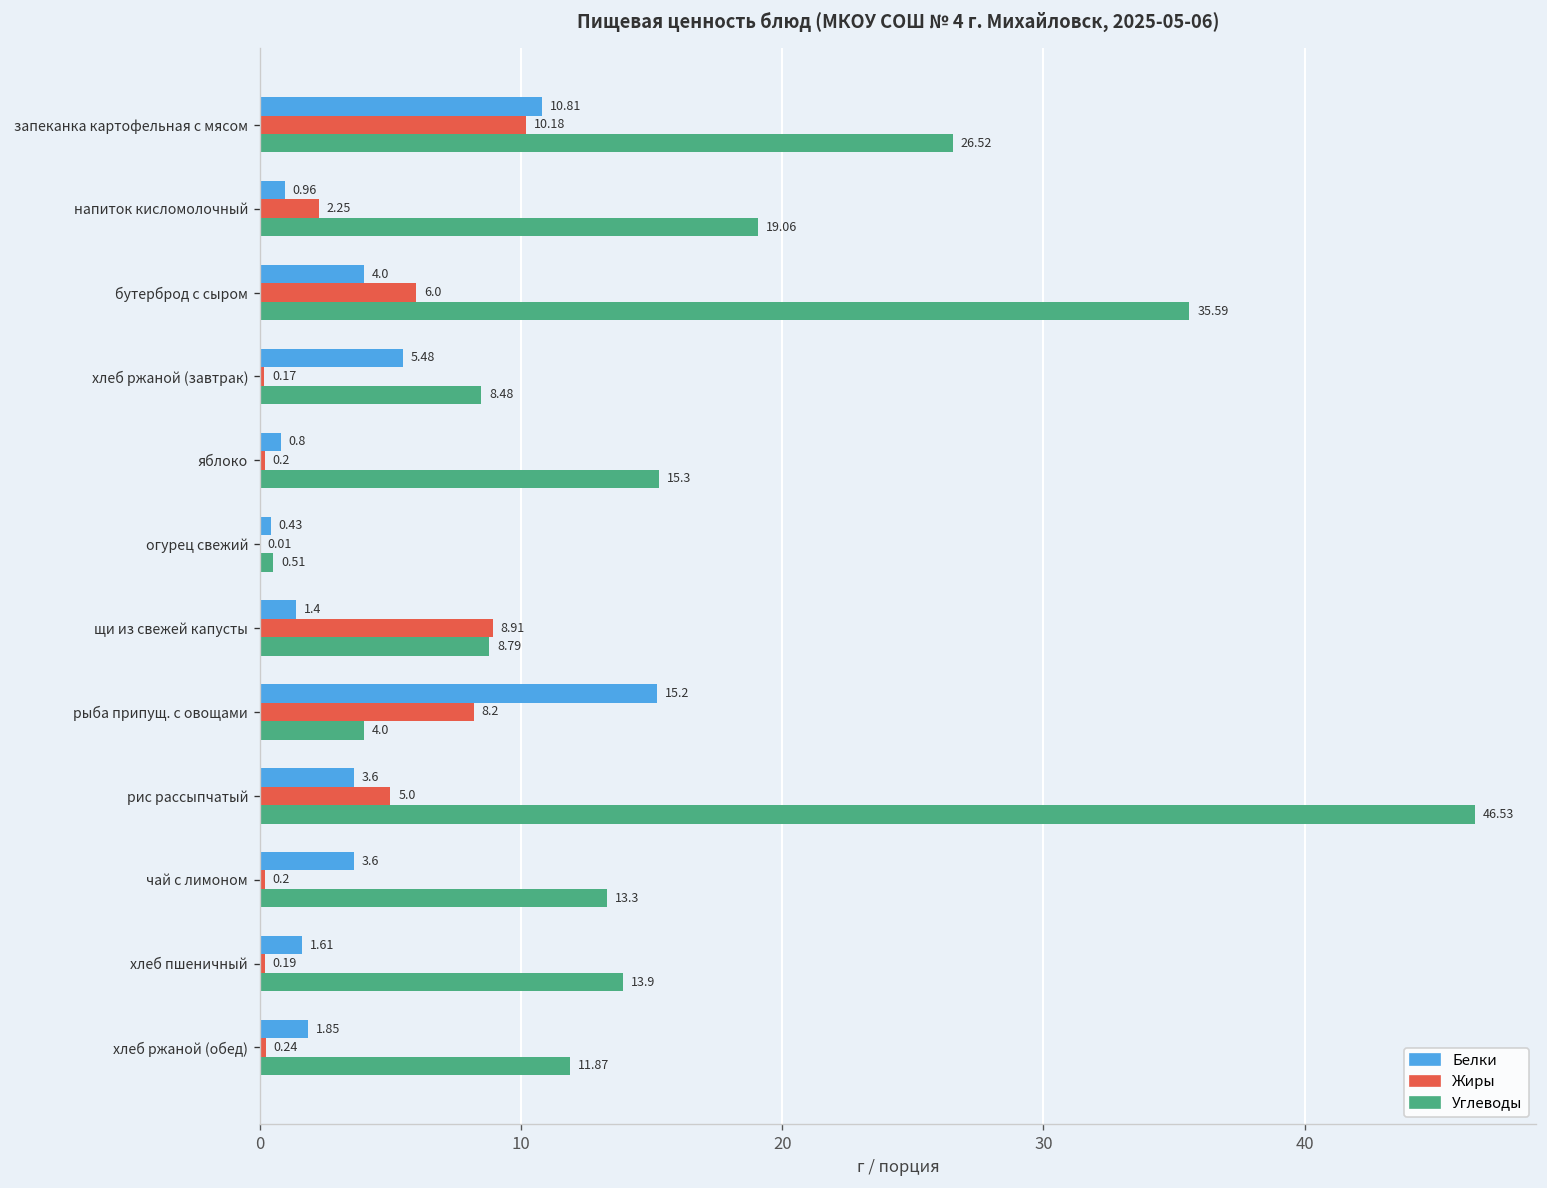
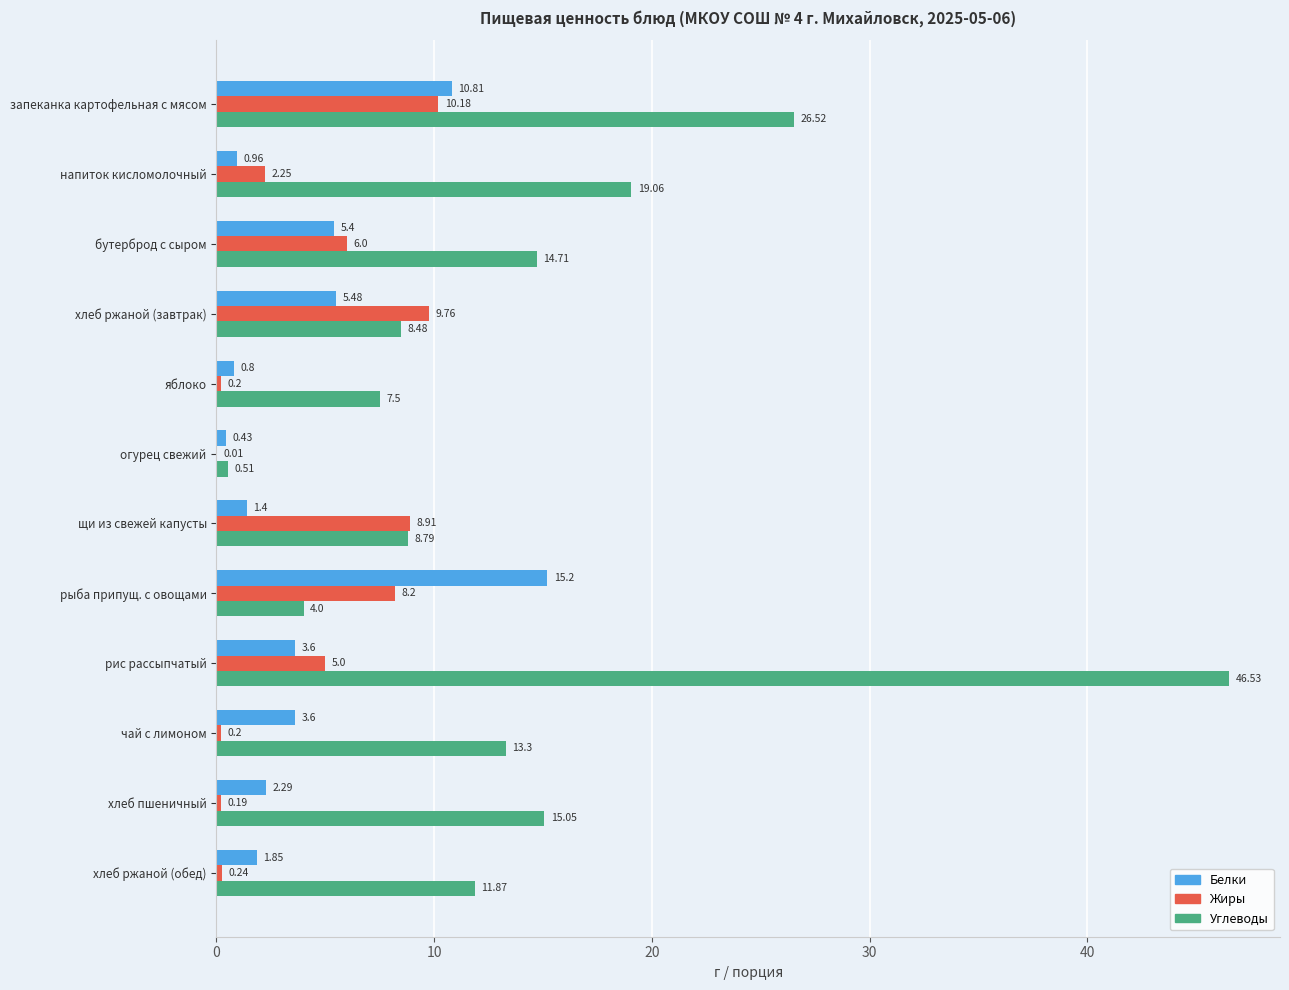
  {
    "Белки": {
      "запеканка картофельная с мясом": 10.81,
      "напиток кисломолочный": 0.96,
-     "бутерброд с сыром": 4.0,
+     "бутерброд с сыром": 5.4,
      "хлеб ржаной (завтрак)": 5.48,
      "яблоко": 0.8,
      "огурец свежий": 0.43,
      "щи из свежей капусты": 1.4,
      "рыба припущ. с овощами": 15.2,
      "рис рассыпчатый": 3.6,
      "чай с лимоном": 3.6,
-     "хлеб пшеничный": 1.61,
+     "хлеб пшеничный": 2.29,
      "хлеб ржаной (обед)": 1.85
    },
    "Жиры": {
      "запеканка картофельная с мясом": 10.18,
      "напиток кисломолочный": 2.25,
      "бутерброд с сыром": 6.0,
-     "хлеб ржаной (завтрак)": 0.17,
+     "хлеб ржаной (завтрак)": 9.76,
      "яблоко": 0.2,
      "огурец свежий": 0.01,
      "щи из свежей капусты": 8.91,
      "рыба припущ. с овощами": 8.2,
      "рис рассыпчатый": 5.0,
      "чай с лимоном": 0.2,
      "хлеб пшеничный": 0.19,
      "хлеб ржаной (обед)": 0.24
    },
    "Углеводы": {
      "запеканка картофельная с мясом": 26.52,
      "напиток кисломолочный": 19.06,
-     "бутерброд с сыром": 35.59,
+     "бутерброд с сыром": 14.71,
      "хлеб ржаной (завтрак)": 8.48,
-     "яблоко": 15.3,
+     "яблоко": 7.5,
      "огурец свежий": 0.51,
      "щи из свежей капусты": 8.79,
      "рыба припущ. с овощами": 4.0,
      "рис рассыпчатый": 46.53,
      "чай с лимоном": 13.3,
-     "хлеб пшеничный": 13.9,
+     "хлеб пшеничный": 15.05,
      "хлеб ржаной (обед)": 11.87
    }
  }
